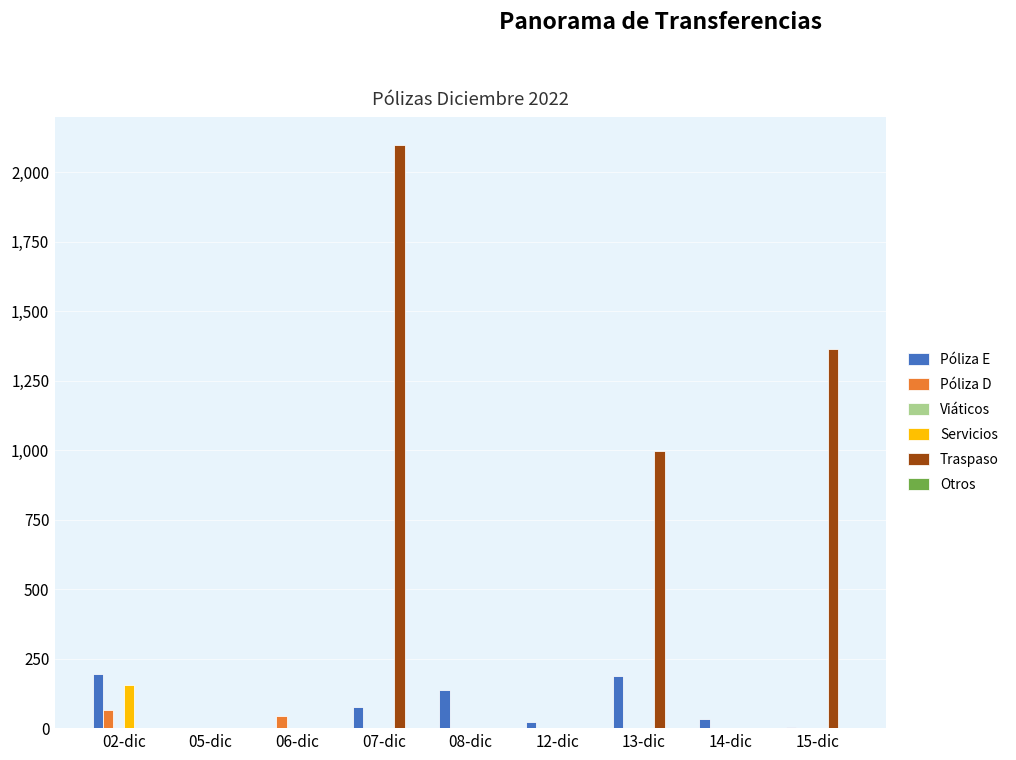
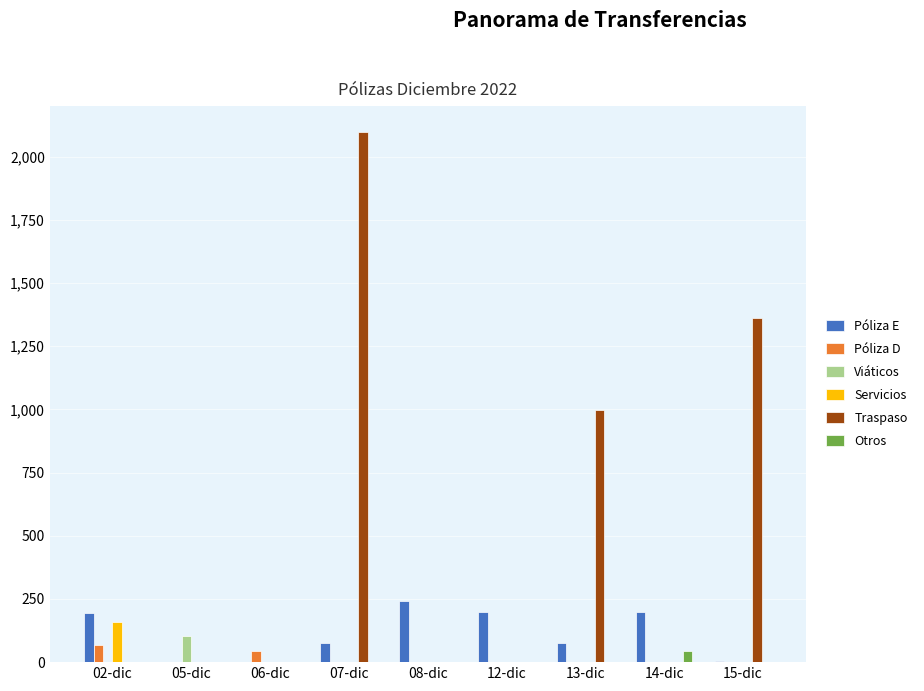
  {
    "Póliza E": {
      "02-dic": "190",
      "05-dic": "0",
      "06-dic": "0",
      "07-dic": "80",
-     "08-dic": "140",
-     "12-dic": "20",
-     "13-dic": "190",
-     "14-dic": "30"
+     "08-dic": "240",
+     "12-dic": "200",
+     "13-dic": "80",
+     "14-dic": "200"
    },
    "Póliza D": {
      "02-dic": "70",
      "05-dic": "0",
      "06-dic": "50",
      "07-dic": "0",
      "08-dic": "0",
      "12-dic": "0",
      "13-dic": "0",
      "14-dic": "0",
      "15-dic": "0"
    },
    "Viáticos": {
      "02-dic": "0",
-     "05-dic": "0",
+     "05-dic": "100",
      "08-dic": "0",
      "12-dic": "0",
      "14-dic": "0"
    },
    "Servicios": {
      "02-dic": "160",
      "05-dic": "0",
      "06-dic": "0",
      "07-dic": "0",
      "08-dic": "0",
      "12-dic": "0",
      "13-dic": "0",
      "15-dic": "0"
    },
    "Traspaso": {
      "02-dic": "0",
      "05-dic": "0",
      "06-dic": "0",
      "07-dic": "2,100",
      "08-dic": "0",
      "12-dic": "0",
      "13-dic": "1,000",
      "14-dic": "0",
      "15-dic": "1,360"
    },
    "Otros": {
      "02-dic": "0",
      "05-dic": "0",
      "06-dic": "0",
      "07-dic": "0",
      "08-dic": "0",
      "12-dic": "0",
      "13-dic": "0",
-     "14-dic": "0",
+     "14-dic": "40",
      "15-dic": "0"
    }
  }
